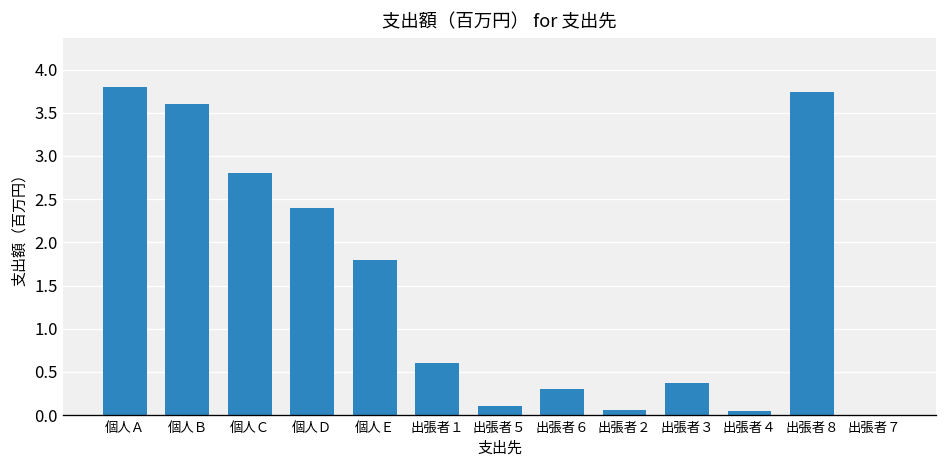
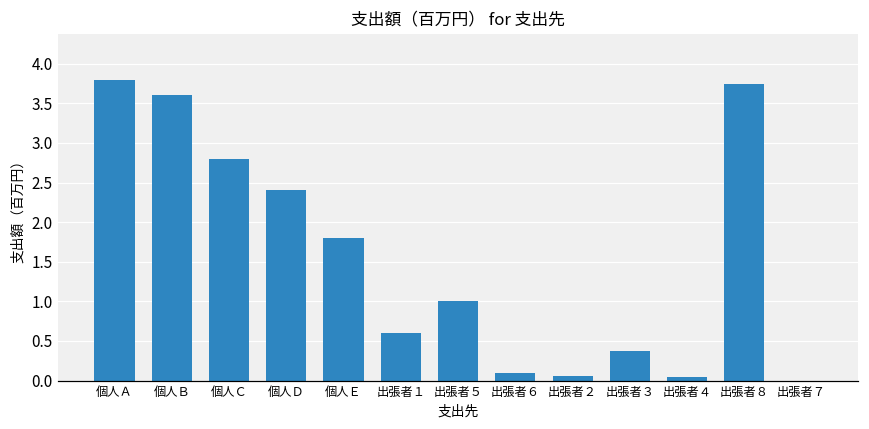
  {
    "個人Ａ": 3.8,
    "個人Ｂ": 3.6,
    "個人Ｃ": 2.8,
    "個人Ｄ": 2.4,
    "個人Ｅ": 1.8,
    "出張者１": 0.6,
-   "出張者５": 0.1,
-   "出張者６": 0.3,
+   "出張者５": 1.0,
+   "出張者６": 0.1,
    "出張者２": 0.1,
    "出張者３": 0.4,
    "出張者４": 0.1,
    "出張者８": 3.7,
    "出張者７": 0.0
  }
